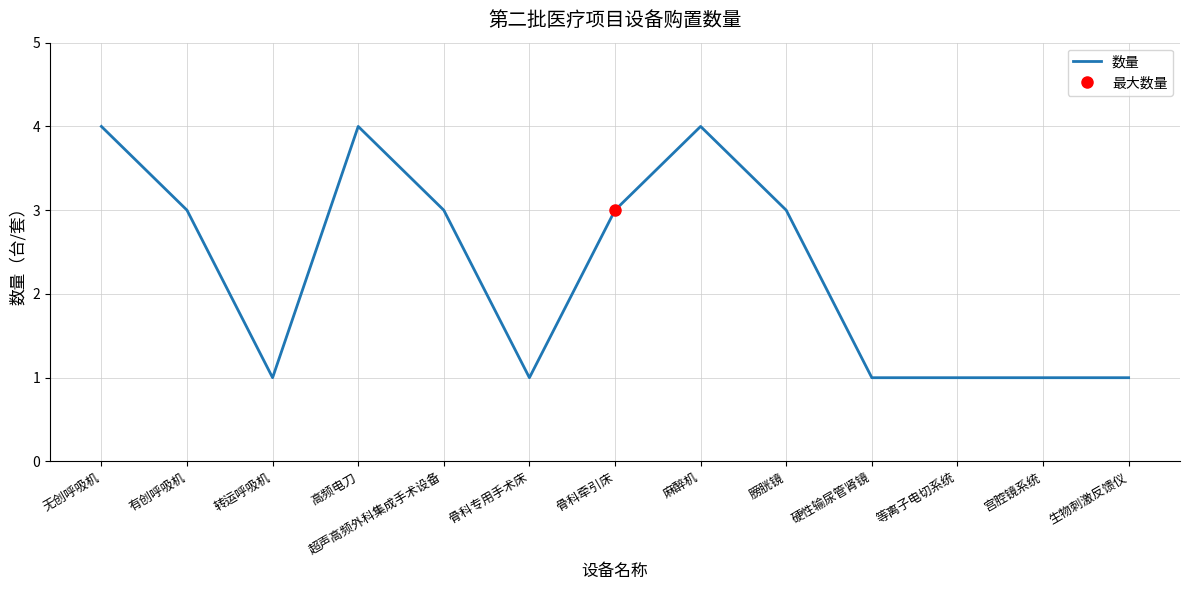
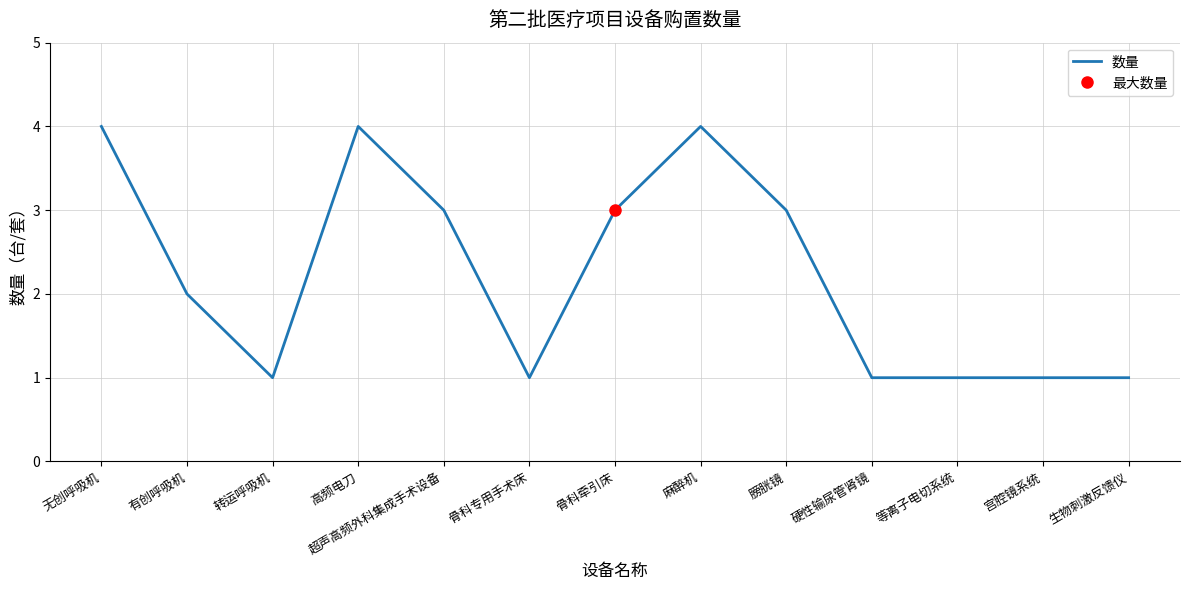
  {
    "数量": {
      "无创呼吸机": 4,
-     "有创呼吸机": 3,
+     "有创呼吸机": 2,
      "转运呼吸机": 1,
      "高频电刀": 4,
      "超声高频外科集成手术设备": 3,
      "骨科专用手术床": 1,
      "麻醉机": 4,
      "膀胱镜": 3,
      "硬性输尿管肾镜": 1,
      "等离子电切系统": 1,
      "宫腔镜系统": 1,
      "生物刺激反馈仪": 1
    }
  }
